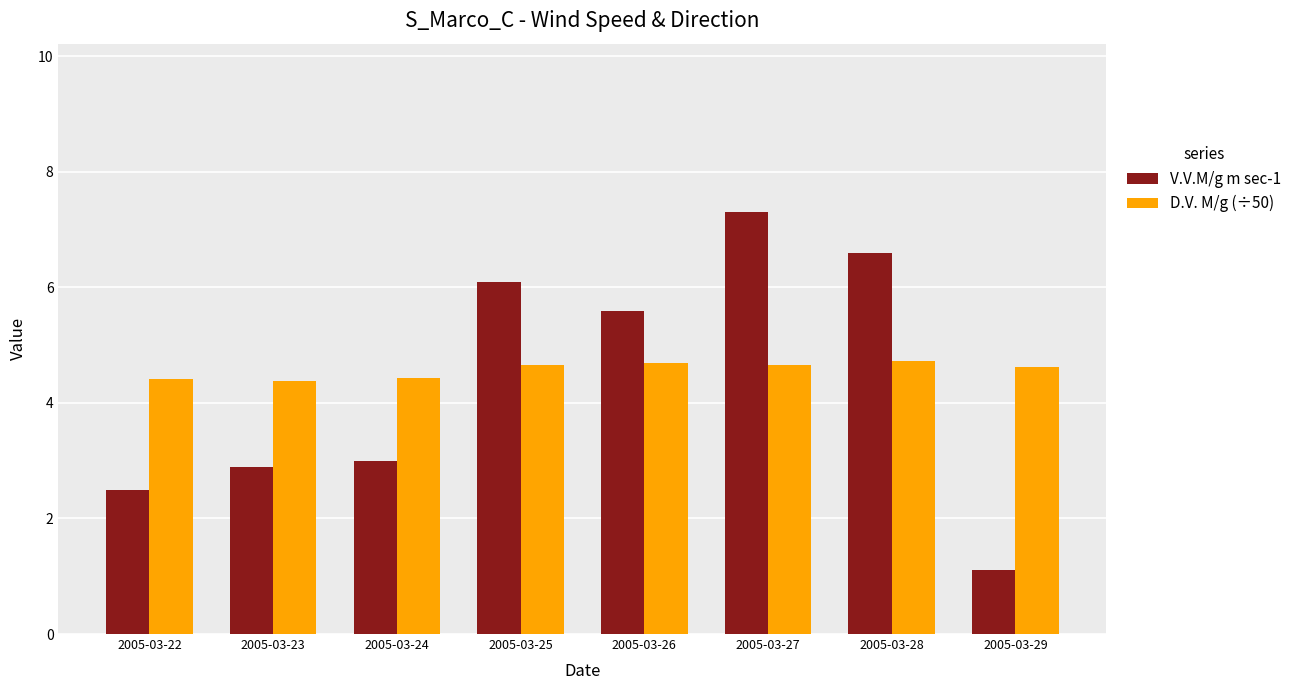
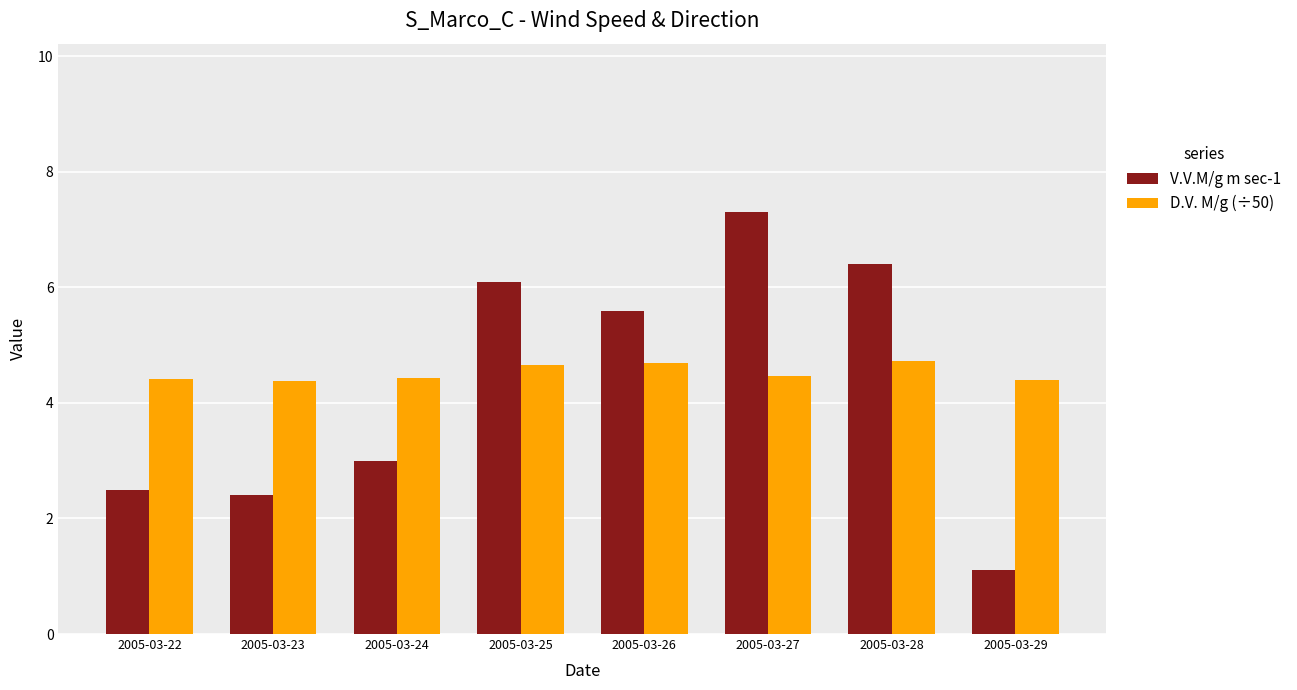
  {
    "V.V.M/g m sec-1": {
      "2005-03-22": 2.5,
-     "2005-03-23": 2.9,
+     "2005-03-23": 2.4,
      "2005-03-24": 3.0,
      "2005-03-25": 6.1,
      "2005-03-26": 5.6,
      "2005-03-27": 7.3,
-     "2005-03-28": 6.6,
+     "2005-03-28": 6.4,
      "2005-03-29": 1.1
    },
    "D.V. M/g (÷50)": {
      "2005-03-22": 4.4,
      "2005-03-23": 4.4,
      "2005-03-24": 4.4,
      "2005-03-25": 4.7,
      "2005-03-26": 4.7,
-     "2005-03-27": 4.7,
+     "2005-03-27": 4.5,
      "2005-03-28": 4.7,
-     "2005-03-29": 4.6
+     "2005-03-29": 4.4
    }
  }
